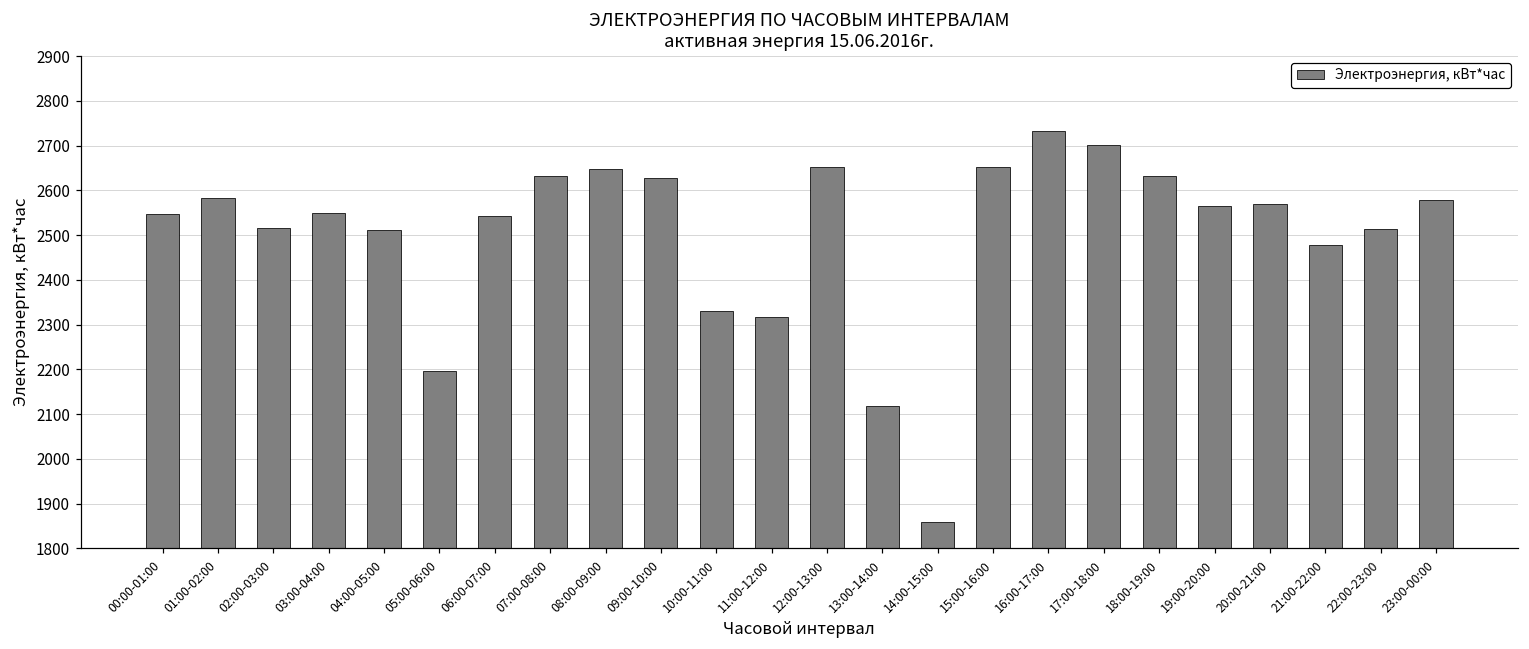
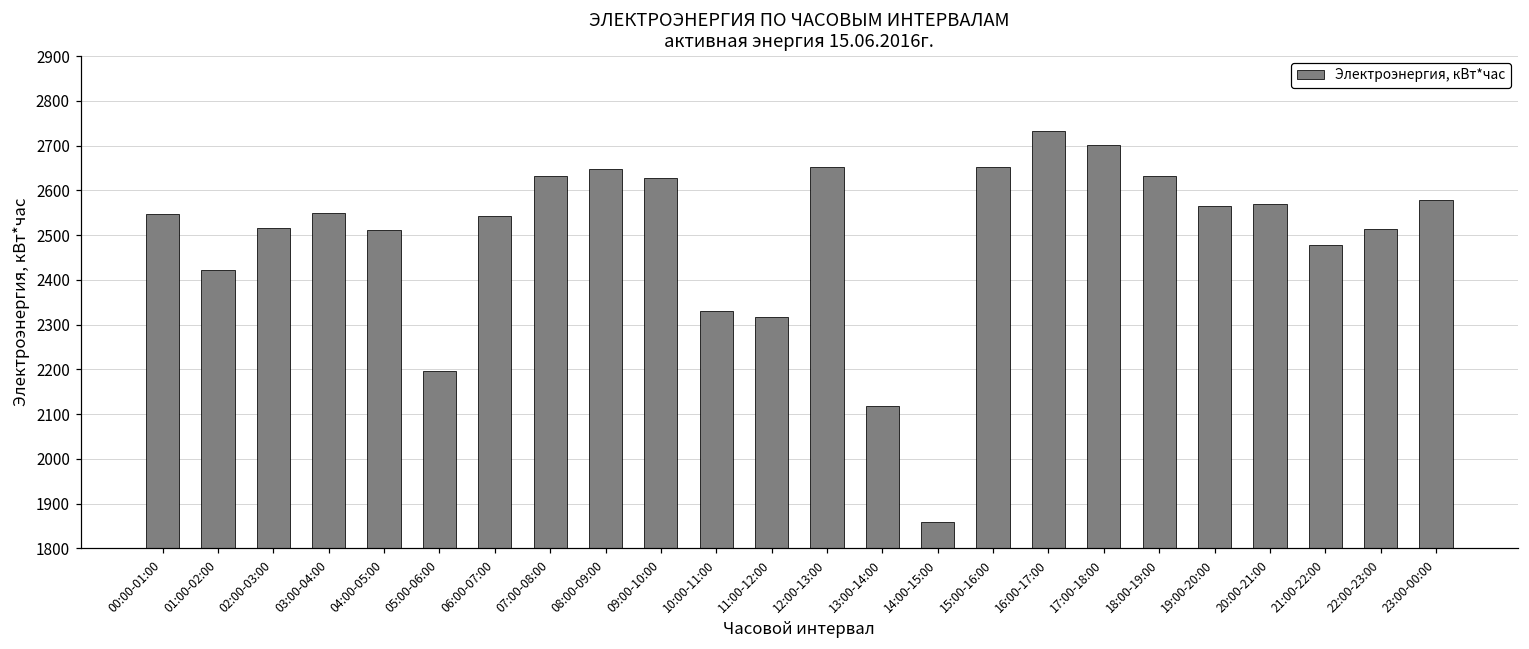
  {
    "00:00-01:00": 2550,
-   "01:00-02:00": 2580,
+   "01:00-02:00": 2420,
    "02:00-03:00": 2520,
    "03:00-04:00": 2550,
    "04:00-05:00": 2510,
    "05:00-06:00": 2200,
    "06:00-07:00": 2540,
    "07:00-08:00": 2630,
    "08:00-09:00": 2650,
    "09:00-10:00": 2630,
    "10:00-11:00": 2330,
    "11:00-12:00": 2320,
    "12:00-13:00": 2650,
    "13:00-14:00": 2120,
    "14:00-15:00": 1860,
    "15:00-16:00": 2650,
    "16:00-17:00": 2730,
    "17:00-18:00": 2700,
    "18:00-19:00": 2630,
    "19:00-20:00": 2560,
    "20:00-21:00": 2570,
    "21:00-22:00": 2480,
    "22:00-23:00": 2510,
    "23:00-00:00": 2580
  }
